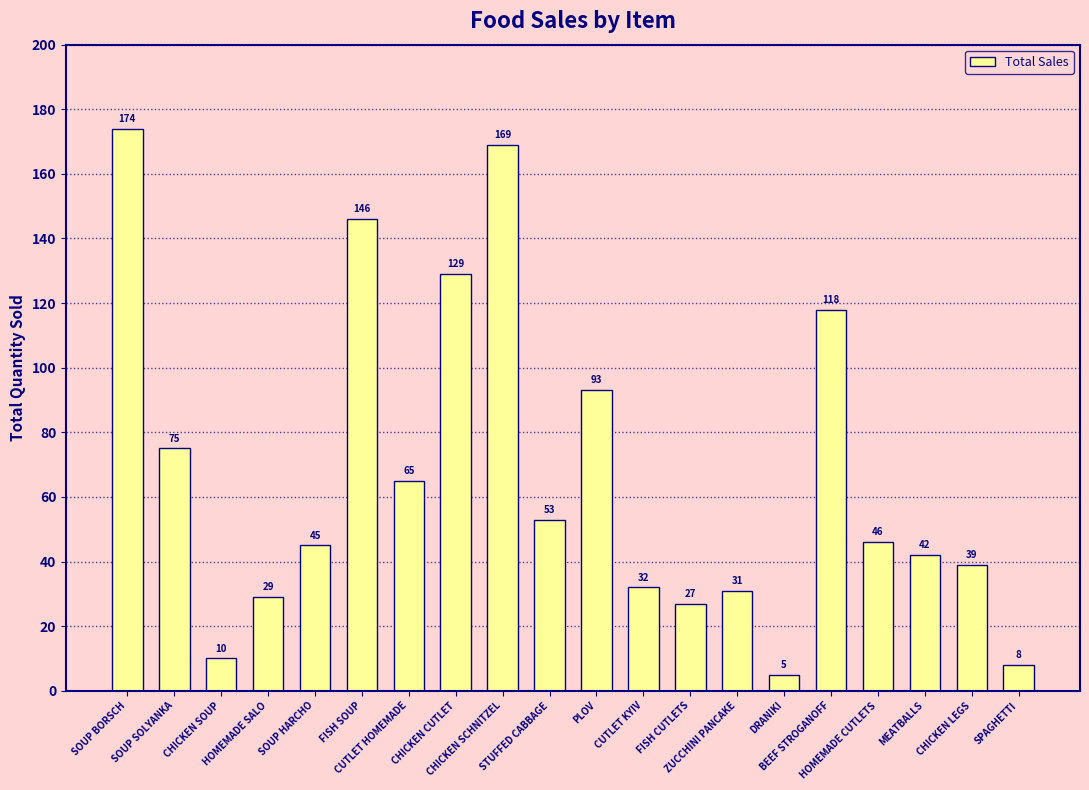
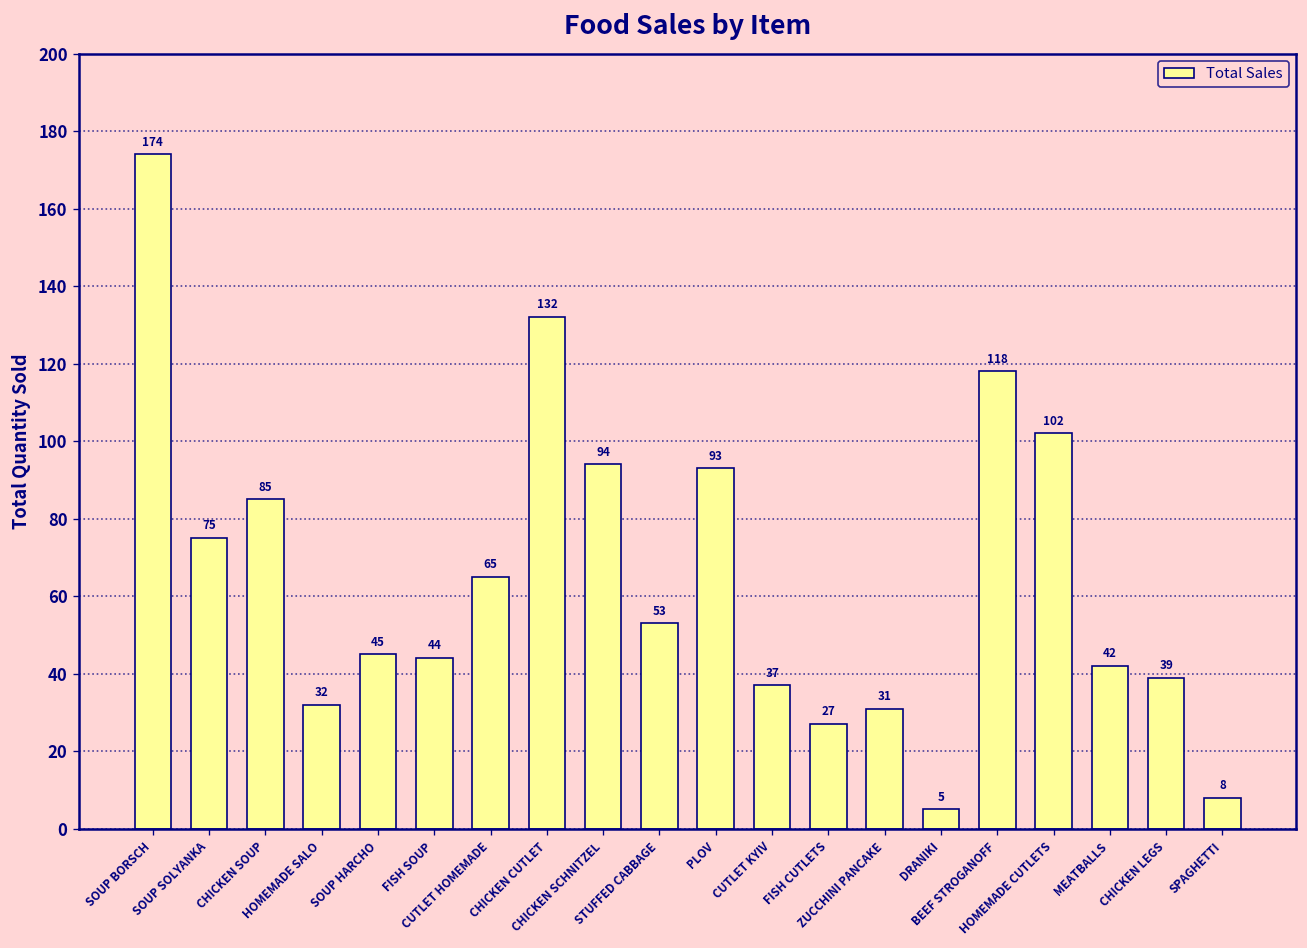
  {
    "SOUP BORSCH": 174,
    "SOUP SOLYANKA": 75,
-   "CHICKEN SOUP": 10,
-   "HOMEMADE SALO": 29,
+   "CHICKEN SOUP": 85,
+   "HOMEMADE SALO": 32,
    "SOUP HARCHO": 45,
-   "FISH SOUP": 146,
+   "FISH SOUP": 44,
    "CUTLET HOMEMADE": 65,
-   "CHICKEN CUTLET": 129,
-   "CHICKEN SCHNITZEL": 169,
+   "CHICKEN CUTLET": 132,
+   "CHICKEN SCHNITZEL": 94,
    "STUFFED CABBAGE": 53,
    "PLOV": 93,
-   "CUTLET KYIV": 32,
+   "CUTLET KYIV": 37,
    "FISH CUTLETS": 27,
    "ZUCCHINI PANCAKE": 31,
    "DRANIKI": 5,
    "BEEF STROGANOFF": 118,
-   "HOMEMADE CUTLETS": 46,
+   "HOMEMADE CUTLETS": 102,
    "MEATBALLS": 42,
    "CHICKEN LEGS": 39,
    "SPAGHETTI": 8
  }
